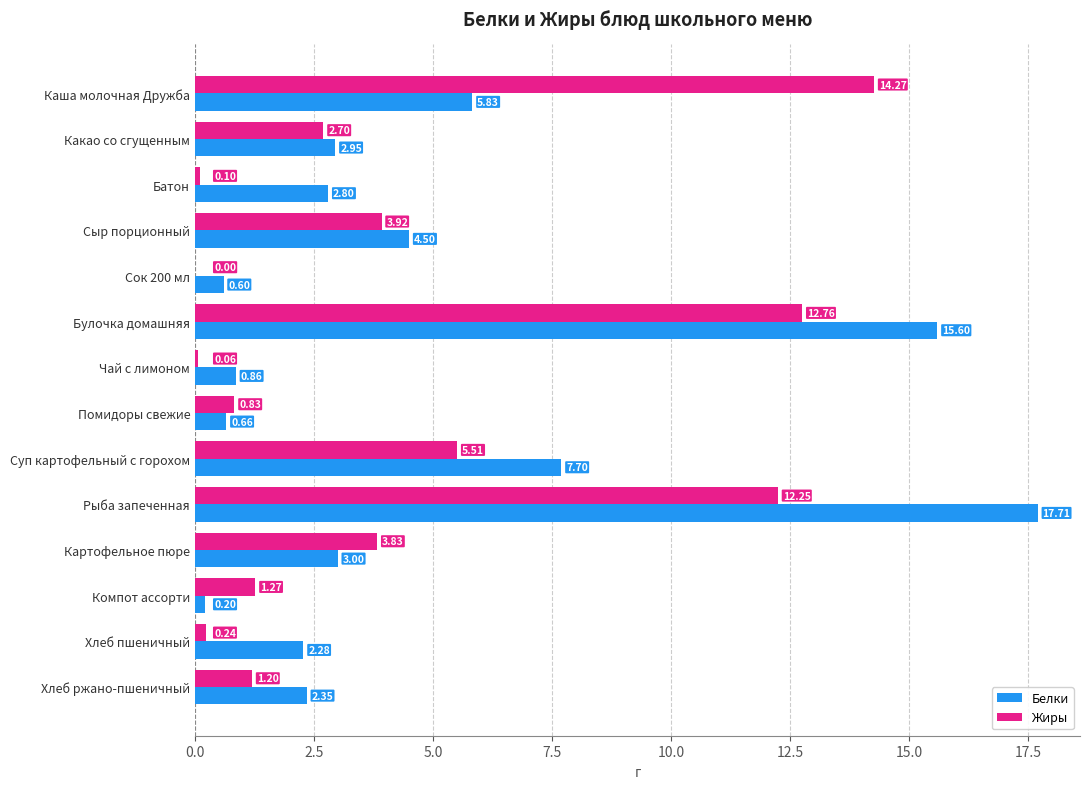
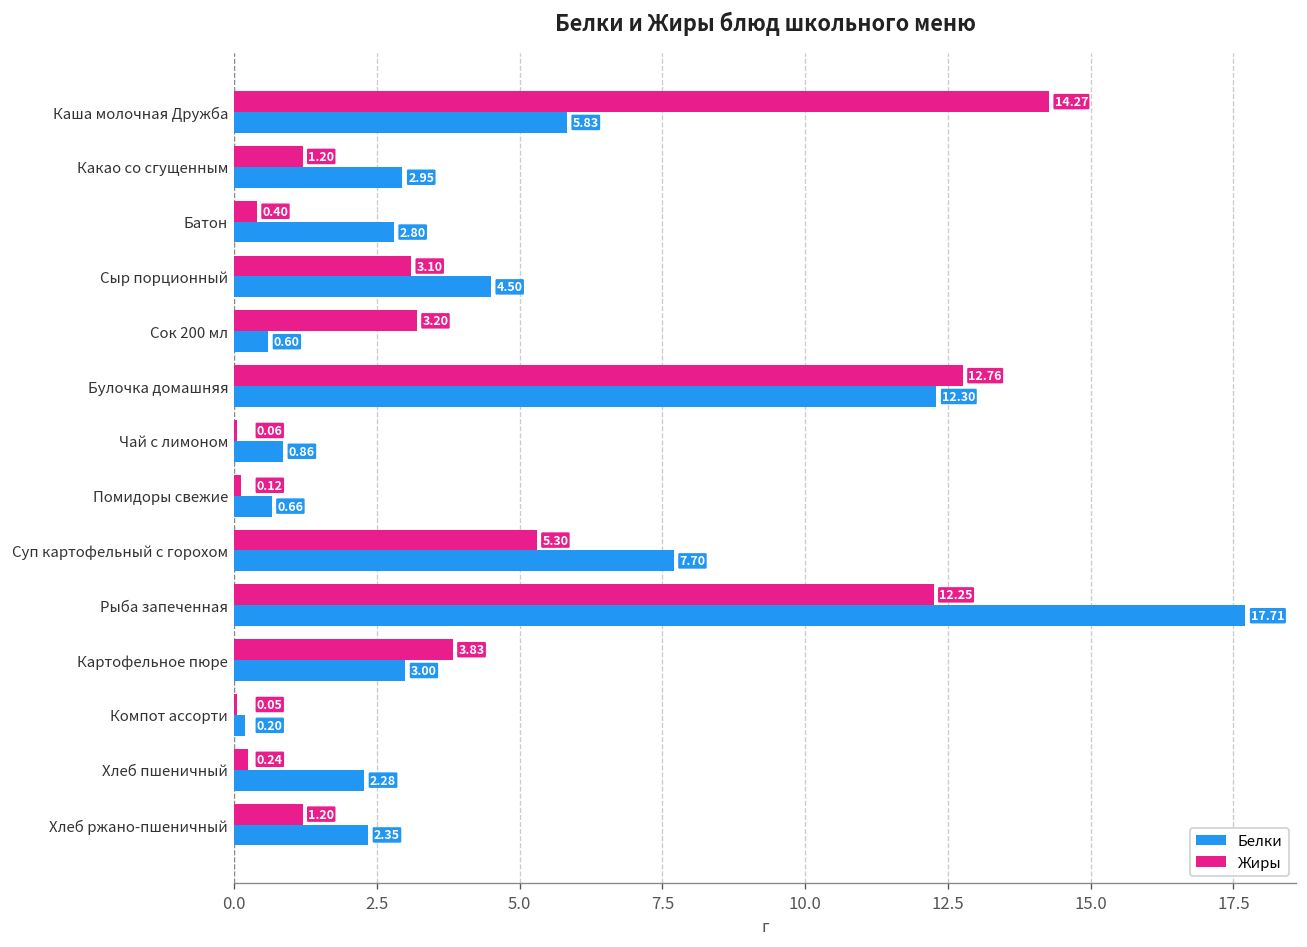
  {
    "Белки": {
-     "Булочка домашняя": 15.60
+     "Булочка домашняя": 12.30
    },
    "Жиры": {
-     "Какао со сгущенным": 2.70,
-     "Батон": 0.10,
-     "Сыр порционный": 3.92,
-     "Сок 200 мл": 0.00,
-     "Помидоры свежие": 0.83,
-     "Суп картофельный с горохом": 5.51,
-     "Компот ассорти": 1.27
+     "Какао со сгущенным": 1.20,
+     "Батон": 0.40,
+     "Сыр порционный": 3.10,
+     "Сок 200 мл": 3.20,
+     "Помидоры свежие": 0.12,
+     "Суп картофельный с горохом": 5.30,
+     "Компот ассорти": 0.05
    }
  }
